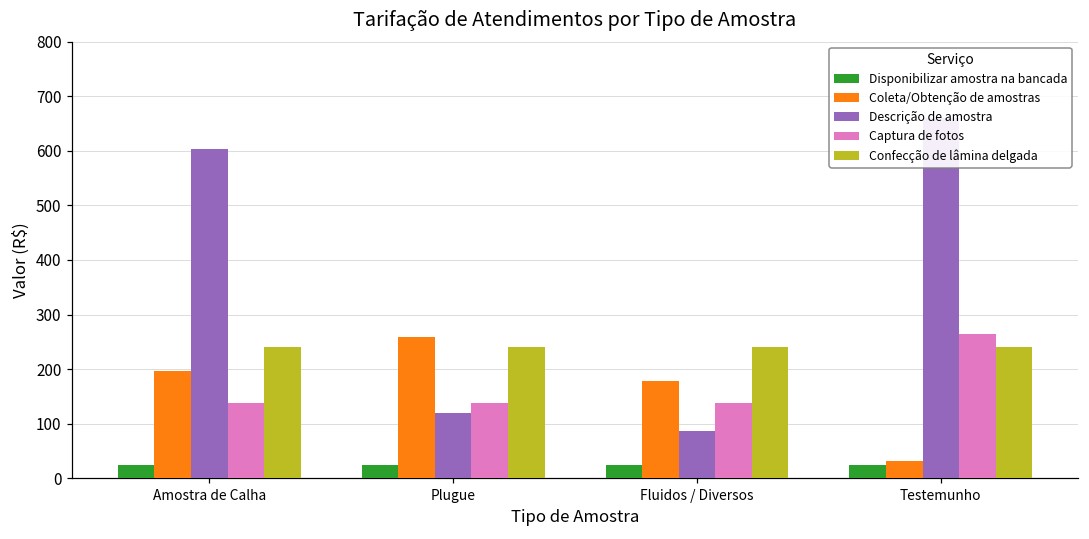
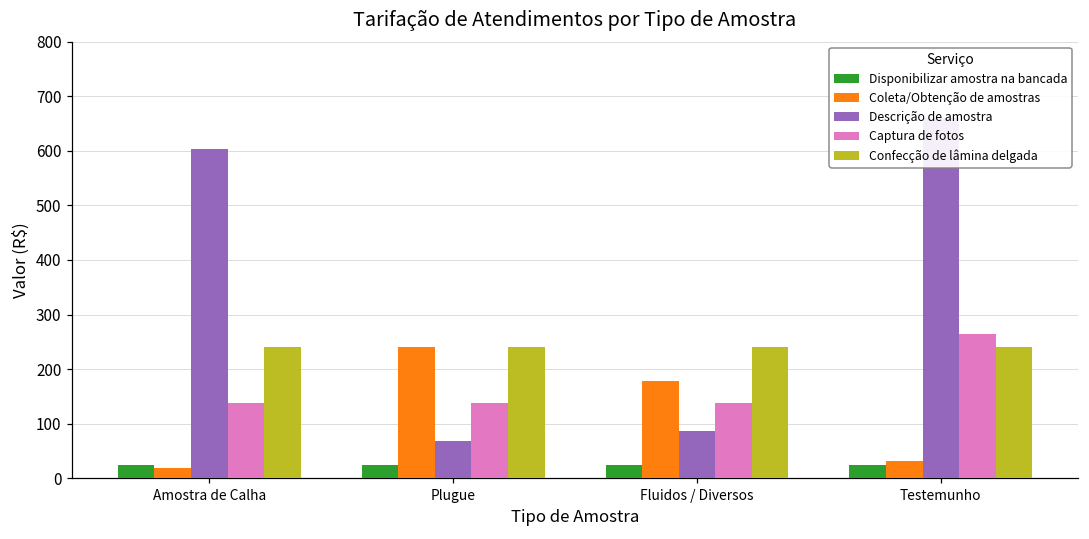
  {
    "Disponibilizar amostra na bancada": {
      "Amostra de Calha": 20,
      "Plugue": 20,
      "Fluidos / Diversos": 20,
      "Testemunho": 20
    },
    "Coleta/Obtenção de amostras": {
-     "Amostra de Calha": 200,
-     "Plugue": 260,
+     "Amostra de Calha": 20,
+     "Plugue": 240,
      "Fluidos / Diversos": 180,
      "Testemunho": 30
    },
    "Descrição de amostra": {
      "Amostra de Calha": 600,
-     "Plugue": 120,
+     "Plugue": 70,
      "Fluidos / Diversos": 90
    },
    "Captura de fotos": {
      "Amostra de Calha": 140,
      "Plugue": 140,
      "Fluidos / Diversos": 140,
      "Testemunho": 260
    },
    "Confecção de lâmina delgada": {
      "Amostra de Calha": 240,
      "Plugue": 240,
      "Fluidos / Diversos": 240,
      "Testemunho": 240
    }
  }
